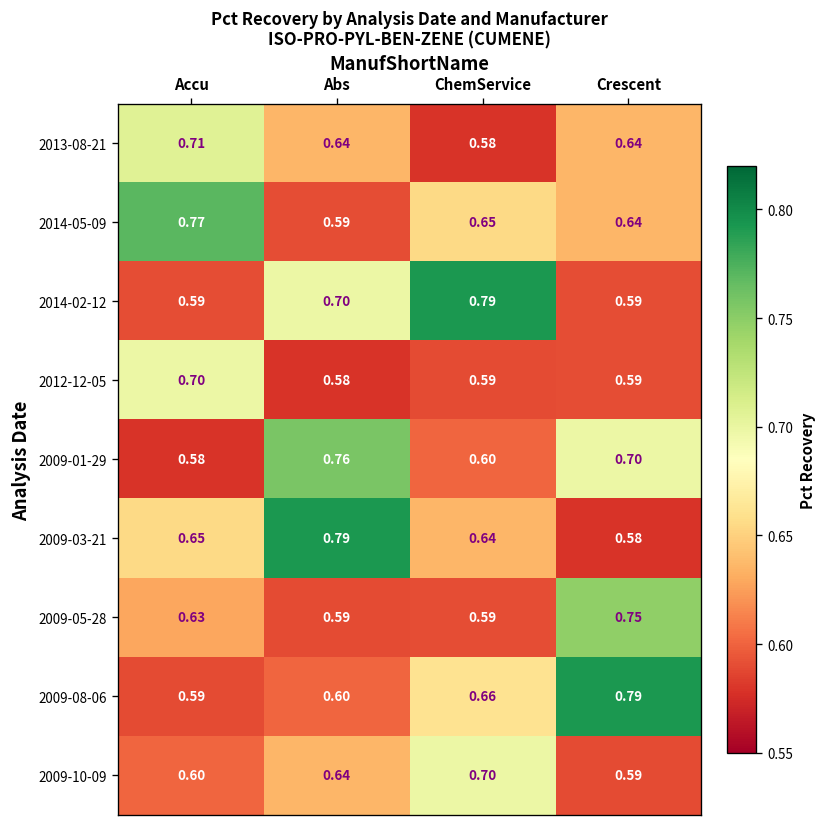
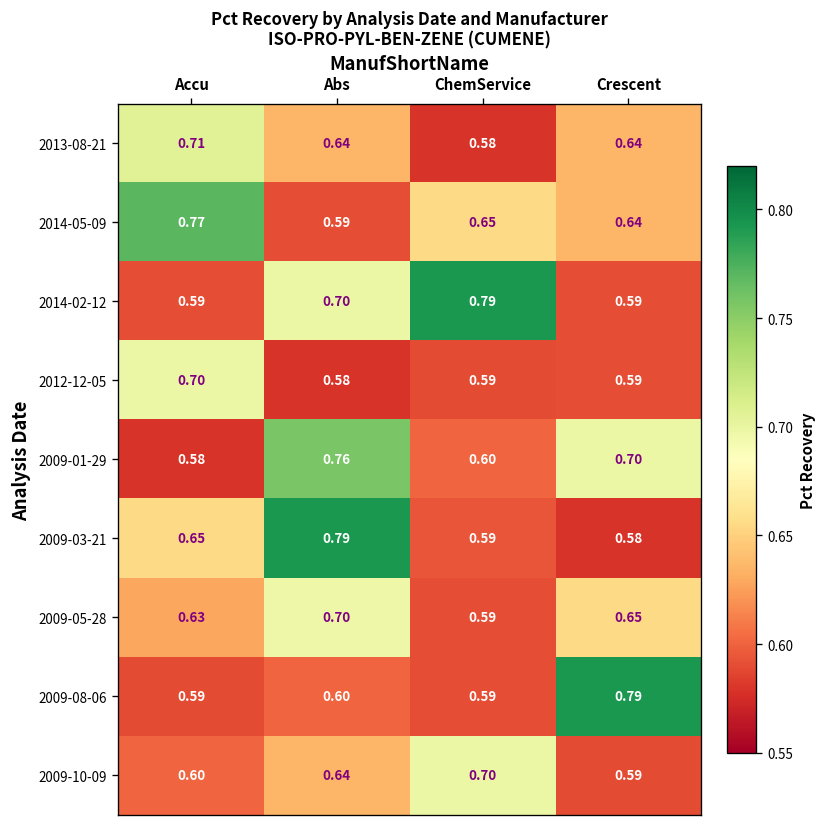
  {
    "2013-08-21": {
      "Accu": 0.71,
      "Abs": 0.64,
      "ChemService": 0.58,
      "Crescent": 0.64
    },
    "2014-05-09": {
      "Accu": 0.77,
      "Abs": 0.59,
      "ChemService": 0.65,
      "Crescent": 0.64
    },
    "2014-02-12": {
      "Accu": 0.59,
      "Abs": 0.70,
      "ChemService": 0.79,
      "Crescent": 0.59
    },
    "2012-12-05": {
      "Accu": 0.70,
      "Abs": 0.58,
      "ChemService": 0.59,
      "Crescent": 0.59
    },
    "2009-01-29": {
      "Accu": 0.58,
      "Abs": 0.76,
      "ChemService": 0.60,
      "Crescent": 0.70
    },
    "2009-03-21": {
      "Accu": 0.65,
      "Abs": 0.79,
-     "ChemService": 0.64,
+     "ChemService": 0.59,
      "Crescent": 0.58
    },
    "2009-05-28": {
      "Accu": 0.63,
-     "Abs": 0.59,
+     "Abs": 0.70,
      "ChemService": 0.59,
-     "Crescent": 0.75
+     "Crescent": 0.65
    },
    "2009-08-06": {
      "Accu": 0.59,
      "Abs": 0.60,
-     "ChemService": 0.66,
+     "ChemService": 0.59,
      "Crescent": 0.79
    },
    "2009-10-09": {
      "Accu": 0.60,
      "Abs": 0.64,
      "ChemService": 0.70,
      "Crescent": 0.59
    }
  }
